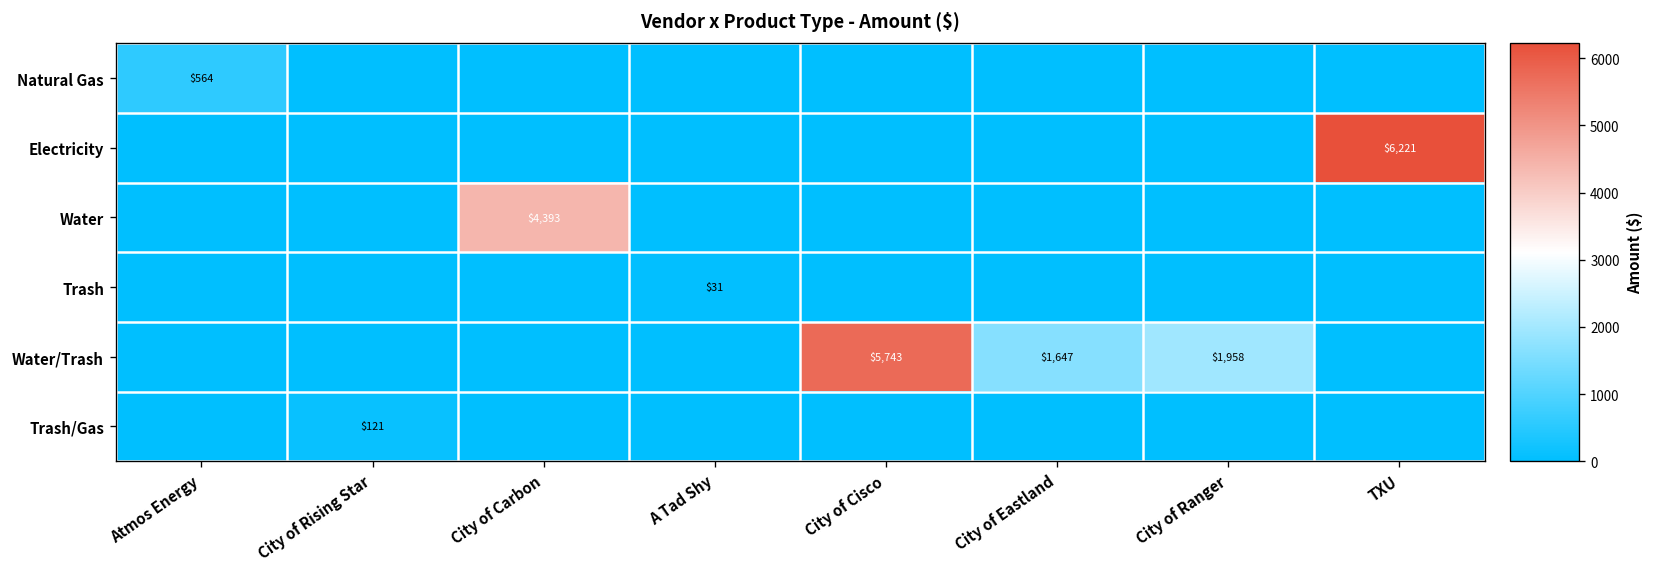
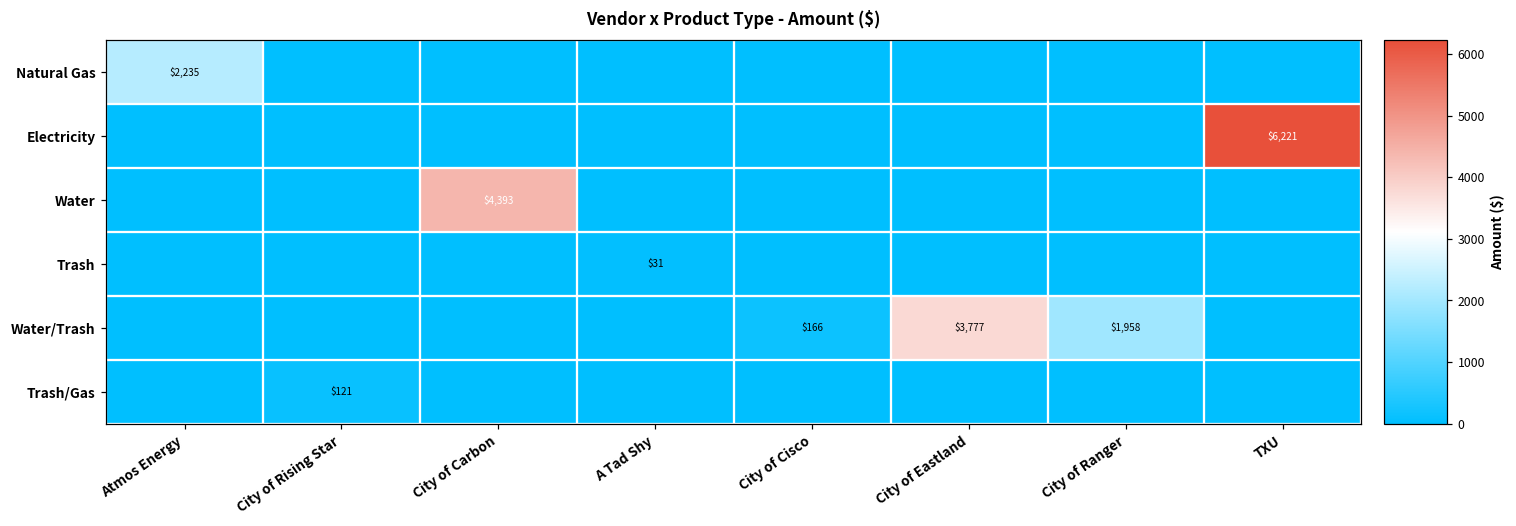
  {
    "Natural Gas": {
-     "Atmos Energy": "$564"
+     "Atmos Energy": "$2,235"
    },
    "Electricity": {
      "TXU": "$6,221"
    },
    "Water": {
      "City of Carbon": "$4,393"
    },
    "Trash": {
      "A Tad Shy": "$31"
    },
    "Water/Trash": {
-     "City of Cisco": "$5,743",
-     "City of Eastland": "$1,647",
+     "City of Cisco": "$166",
+     "City of Eastland": "$3,777",
      "City of Ranger": "$1,958"
    },
    "Trash/Gas": {
      "City of Rising Star": "$121"
    }
  }
